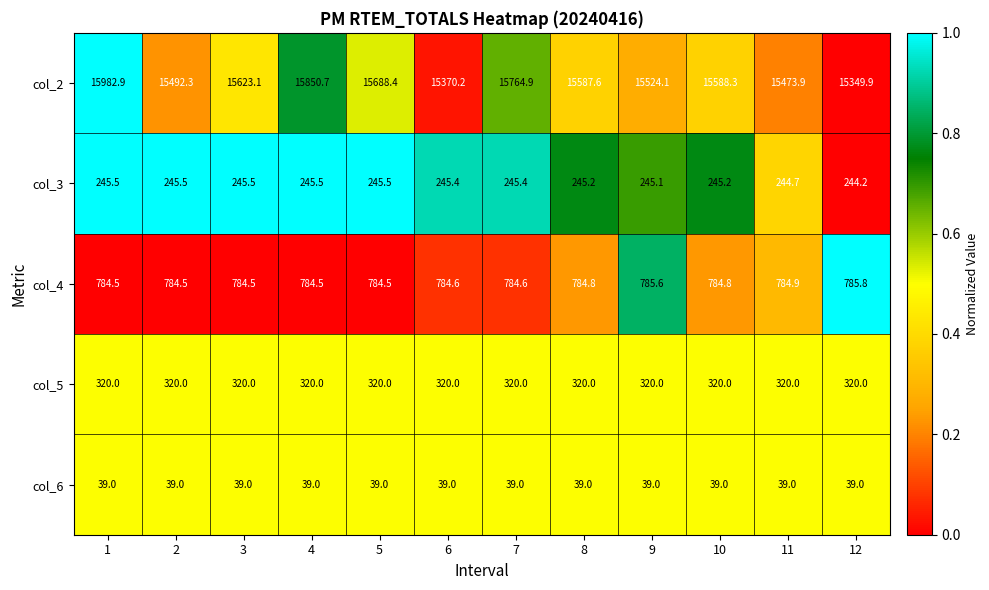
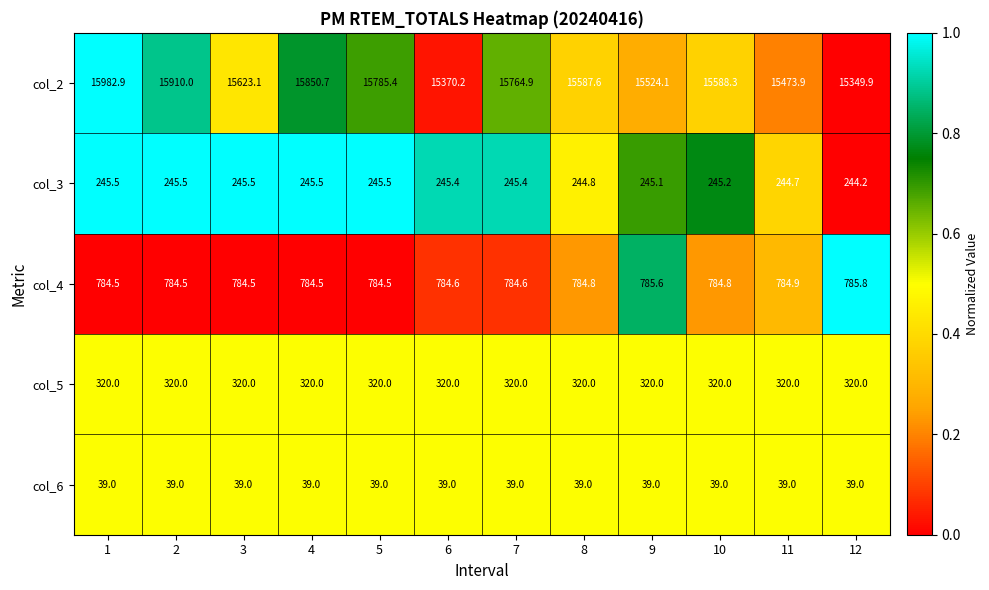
  {
    "col_2": {
      "1": 15982.9,
-     "2": 15492.3,
+     "2": 15910.0,
      "3": 15623.1,
      "4": 15850.7,
-     "5": 15688.4,
+     "5": 15785.4,
      "6": 15370.2,
      "7": 15764.9,
      "8": 15587.6,
      "9": 15524.1,
      "10": 15588.3,
      "11": 15473.9,
      "12": 15349.9
    },
    "col_3": {
      "1": 245.5,
      "2": 245.5,
      "3": 245.5,
      "4": 245.5,
      "5": 245.5,
      "6": 245.4,
      "7": 245.4,
-     "8": 245.2,
+     "8": 244.8,
      "9": 245.1,
      "10": 245.2,
      "11": 244.7,
      "12": 244.2
    },
    "col_4": {
      "1": 784.5,
      "2": 784.5,
      "3": 784.5,
      "4": 784.5,
      "5": 784.5,
      "6": 784.6,
      "7": 784.6,
      "8": 784.8,
      "9": 785.6,
      "10": 784.8,
      "11": 784.9,
      "12": 785.8
    },
    "col_5": {
      "1": 320.0,
      "2": 320.0,
      "3": 320.0,
      "4": 320.0,
      "5": 320.0,
      "6": 320.0,
      "7": 320.0,
      "8": 320.0,
      "9": 320.0,
      "10": 320.0,
      "11": 320.0,
      "12": 320.0
    },
    "col_6": {
      "1": 39.0,
      "2": 39.0,
      "3": 39.0,
      "4": 39.0,
      "5": 39.0,
      "6": 39.0,
      "7": 39.0,
      "8": 39.0,
      "9": 39.0,
      "10": 39.0,
      "11": 39.0,
      "12": 39.0
    }
  }
